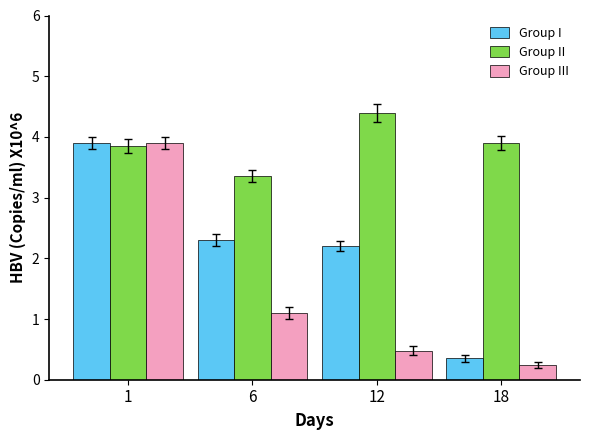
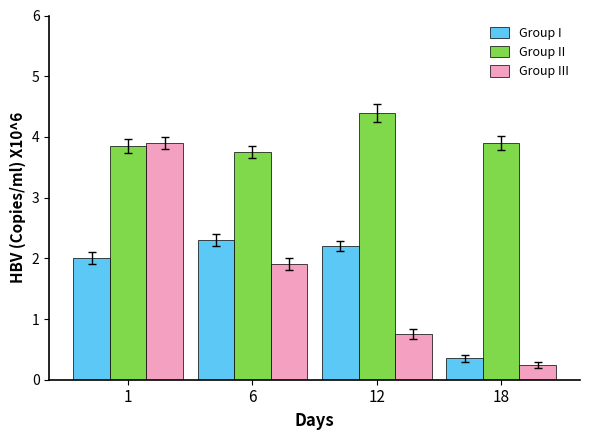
  {
    "Group I": {
-     "1": 3.9,
+     "1": 2.0,
      "6": 2.3,
      "12": 2.2,
      "18": 0.4
    },
    "Group II": {
      "1": 3.9,
-     "6": 3.4,
+     "6": 3.8,
      "12": 4.4,
      "18": 3.9
    },
    "Group III": {
      "1": 3.9,
-     "6": 1.1,
-     "12": 0.5,
+     "6": 1.9,
+     "12": 0.8,
      "18": 0.3
    }
  }
